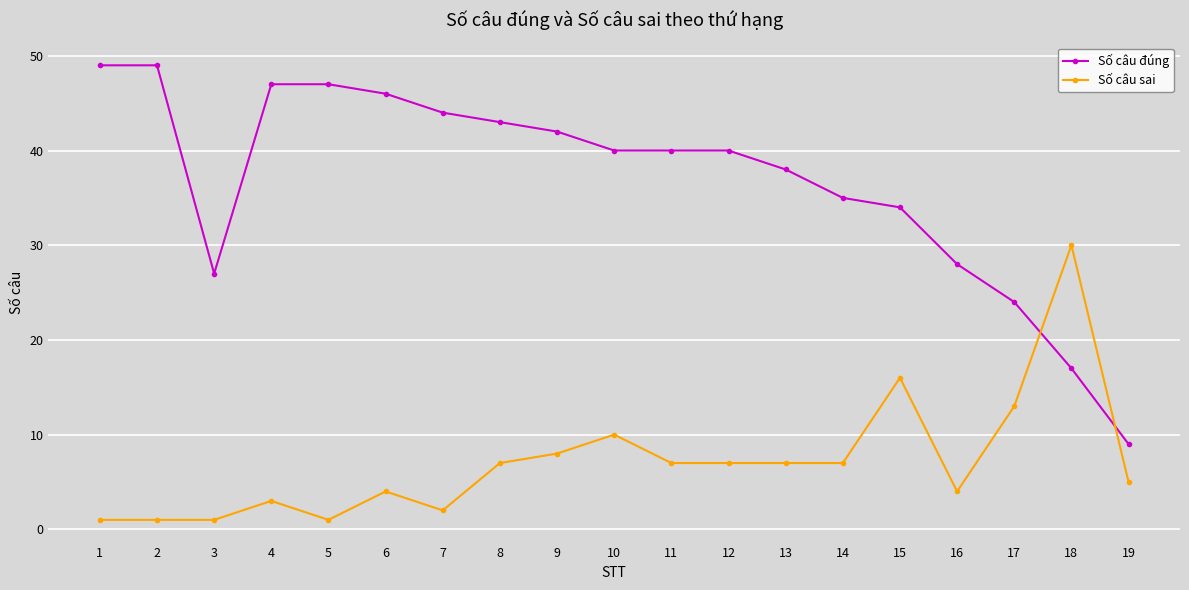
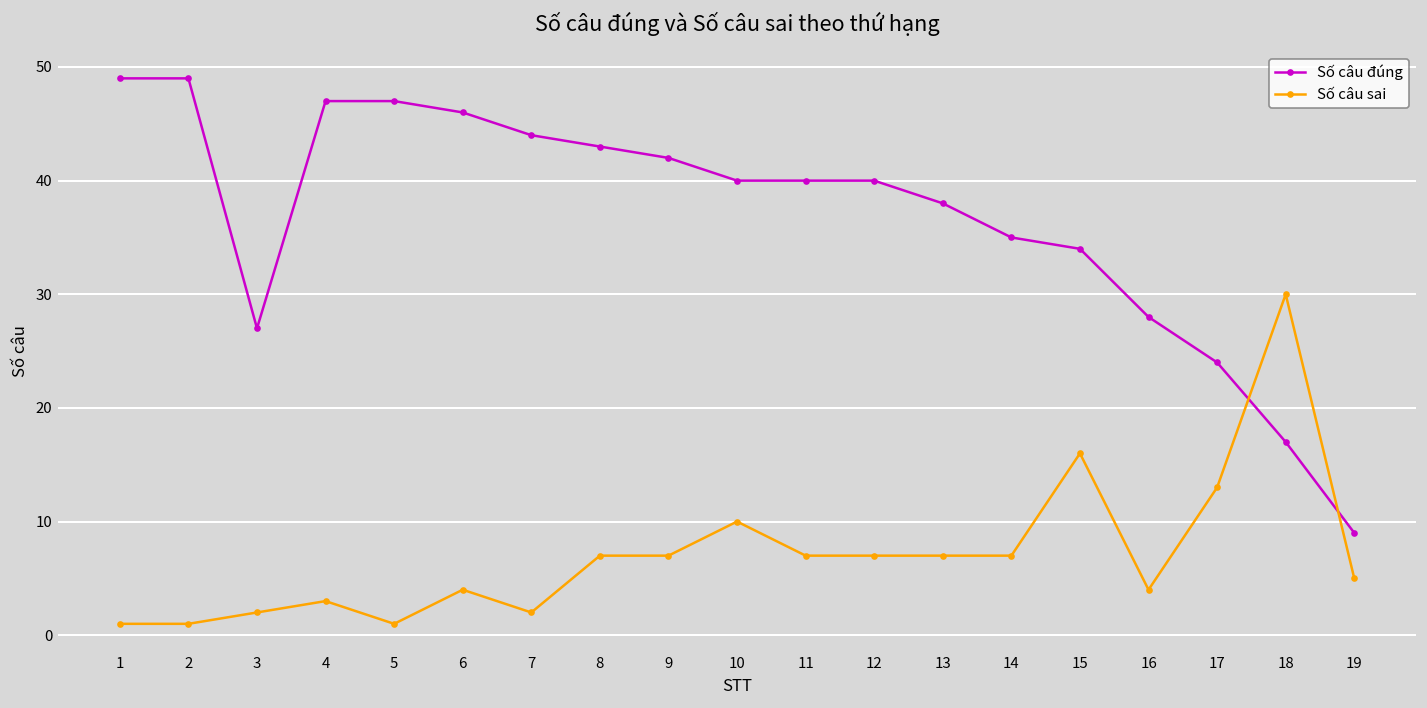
  {
    "Số câu đúng": {
      "1": 49,
      "2": 49,
      "3": 27,
      "4": 47,
      "5": 47,
      "6": 46,
      "7": 44,
      "8": 43,
      "9": 42,
      "10": 40,
      "11": 40,
      "12": 40,
      "13": 38,
      "14": 35,
      "15": 34,
      "16": 28,
      "17": 24,
      "18": 17,
      "19": 9
    },
    "Số câu sai": {
      "1": 1,
      "2": 1,
-     "3": 1,
+     "3": 2,
      "4": 3,
      "5": 1,
      "6": 4,
      "7": 2,
      "8": 7,
-     "9": 8,
+     "9": 7,
      "10": 10,
      "11": 7,
      "12": 7,
      "13": 7,
      "14": 7,
      "15": 16,
      "16": 4,
      "17": 13,
      "18": 30,
      "19": 5
    }
  }
